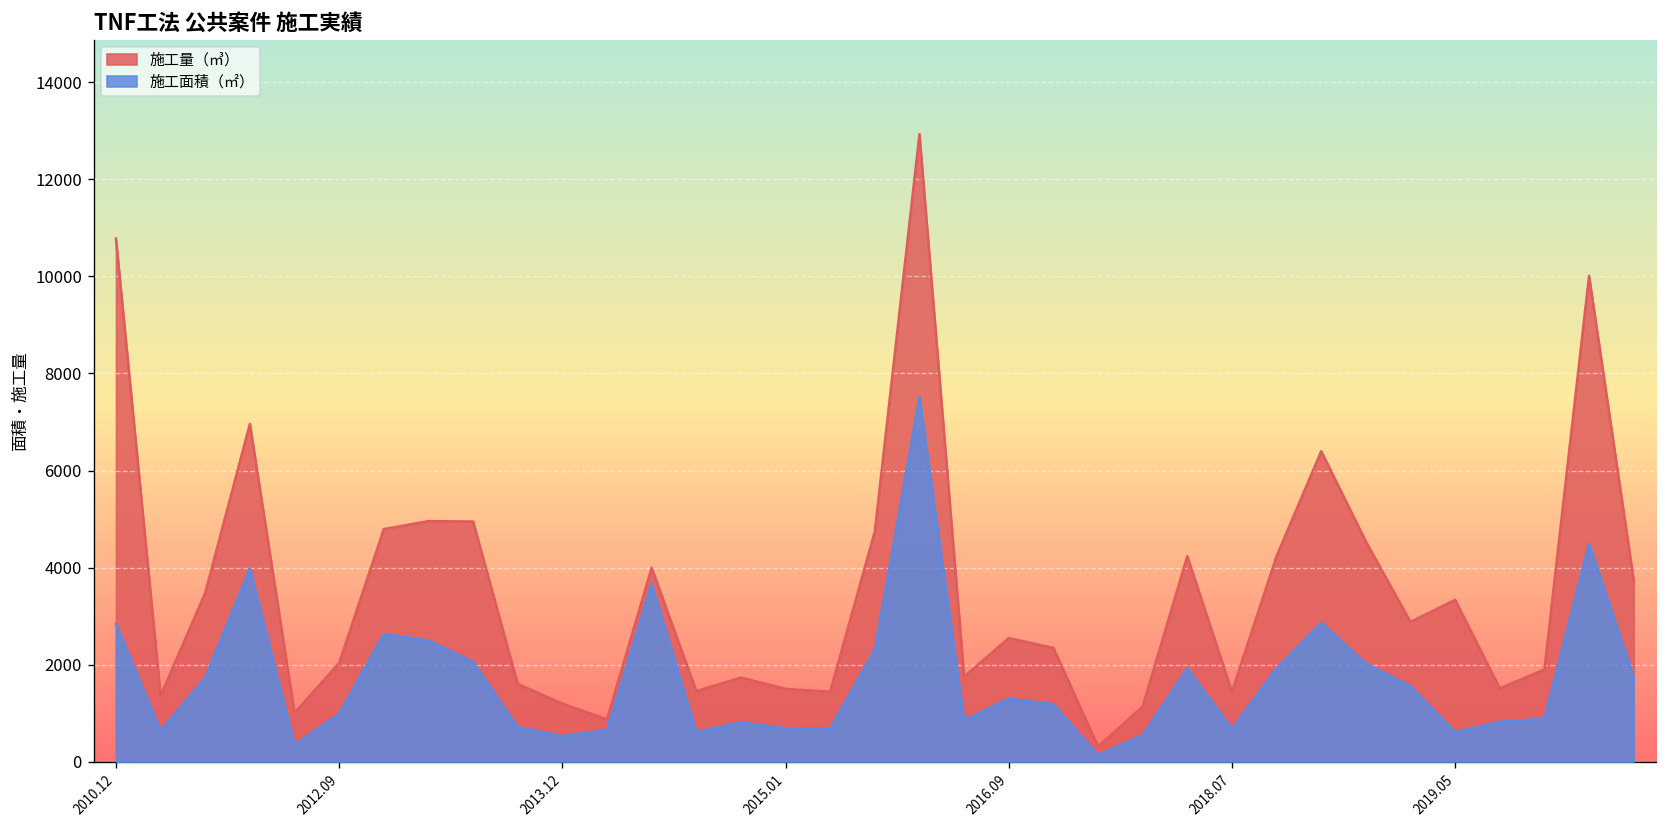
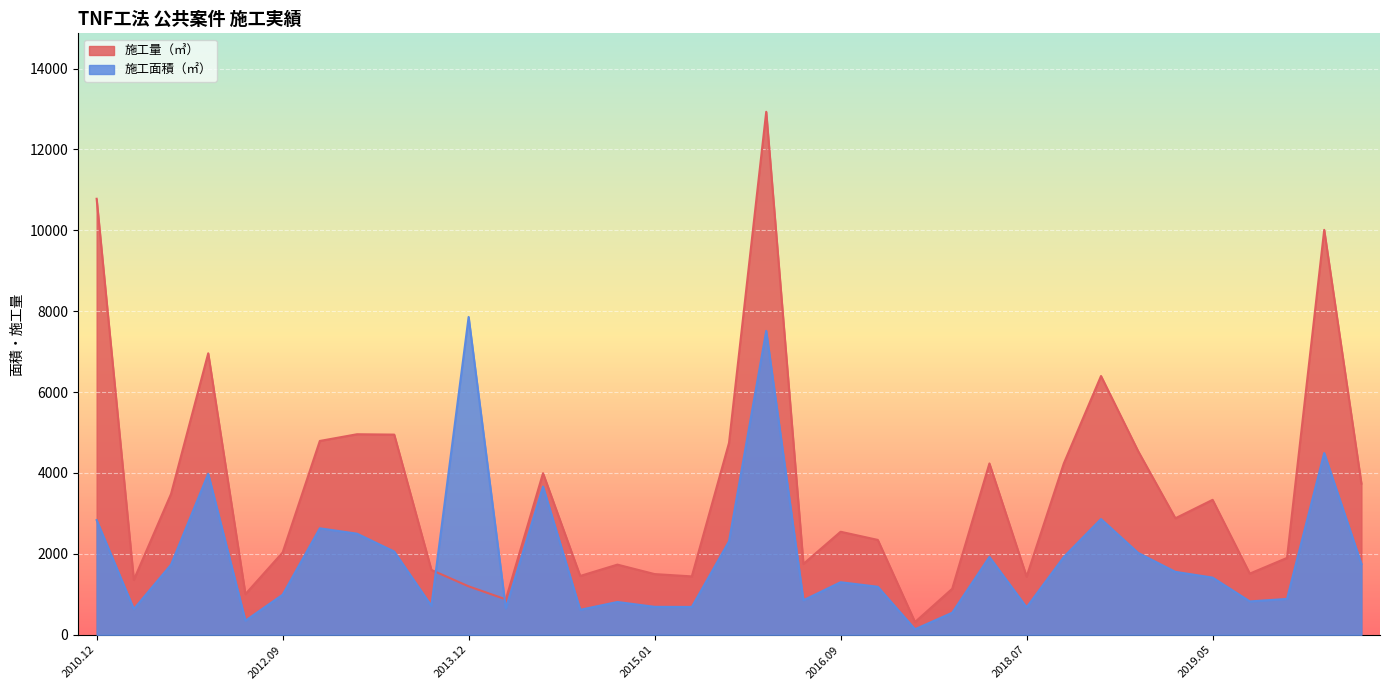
  {
    "施工量（㎥）": {
      "2010.12": 10800,
      "2013.12": 1200,
      "2019.05": 3300
    },
    "施工面積（㎡）": {
      "2010.12": 2800,
-     "2013.12": 500,
-     "2019.05": 600
+     "2013.12": 7900,
+     "2019.05": 1400
    }
  }
